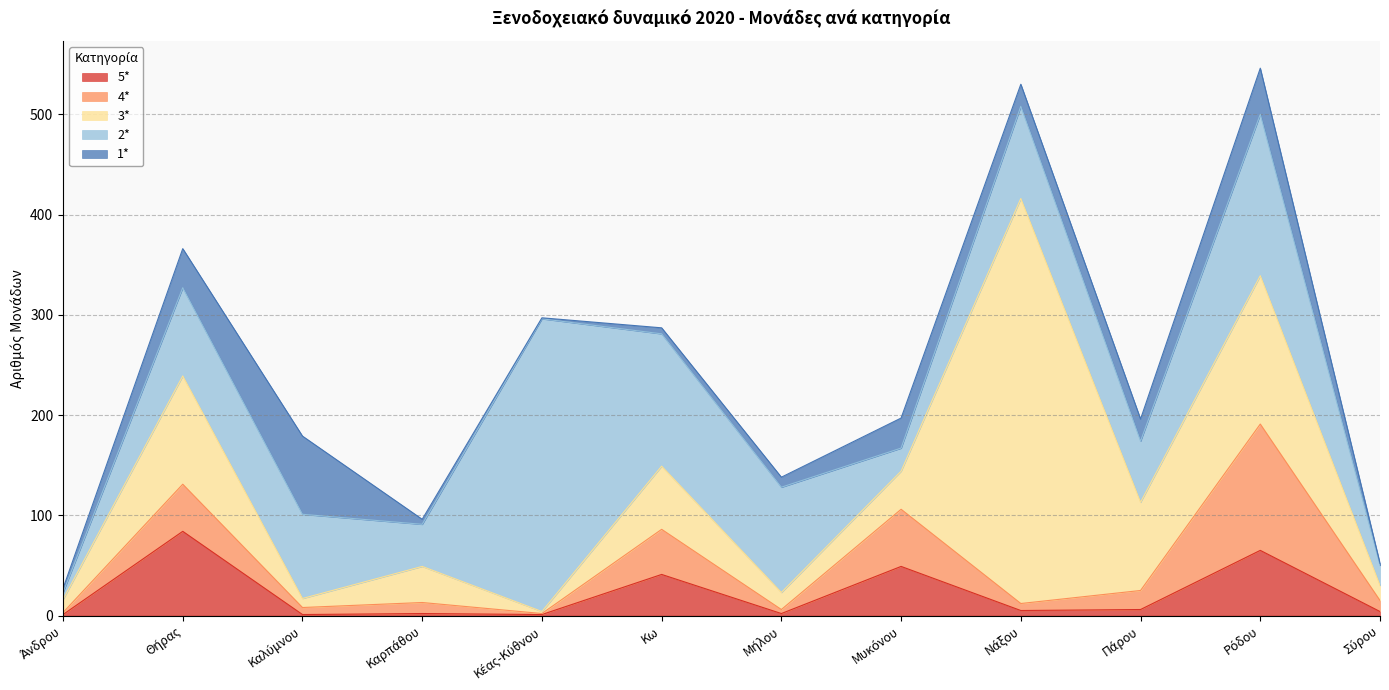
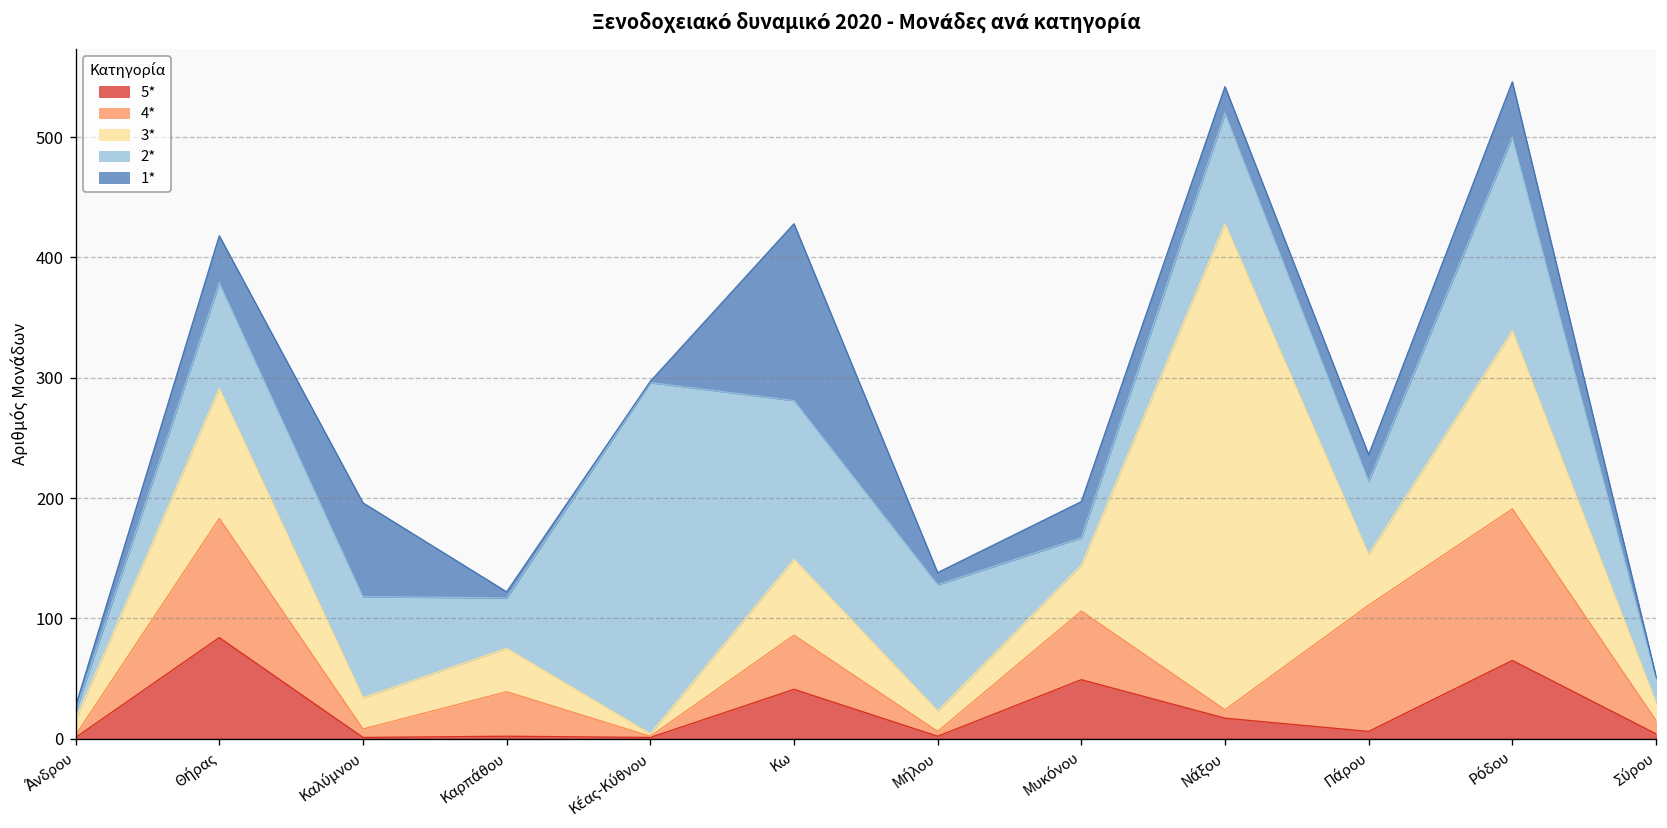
  {
    "5*": {
      "Θήρας": 84,
      "Καλύμνου": 1,
      "Καρπάθου": 2,
      "Κω": 41,
      "Μήλου": 2,
      "Μυκόνου": 49,
-     "Νάξου": 5,
+     "Νάξου": 17,
      "Πάρου": 6,
      "Ρόδου": 65,
      "Σύρου": 4
    },
    "4*": {
-     "Θήρας": 47,
+     "Θήρας": 99,
      "Καλύμνου": 7,
-     "Καρπάθου": 11,
+     "Καρπάθου": 37,
      "Κω": 45,
      "Μήλου": 4,
      "Μυκόνου": 57,
      "Νάξου": 7,
-     "Πάρου": 19,
+     "Πάρου": 105,
      "Ρόδου": 126,
      "Σύρου": 11
    },
    "3*": {
      "Άνδρου": 13,
      "Θήρας": 108,
-     "Καλύμνου": 9,
+     "Καλύμνου": 26,
      "Καρπάθου": 36,
      "Κω": 63,
      "Μήλου": 17,
      "Μυκόνου": 38,
      "Νάξου": 404,
-     "Πάρου": 88,
+     "Πάρου": 42,
      "Ρόδου": 148,
      "Σύρου": 15
    },
    "2*": {
      "Άνδρου": 7,
      "Θήρας": 88,
      "Καλύμνου": 84,
      "Καρπάθου": 42,
      "Κω": 132,
      "Μήλου": 105,
      "Μυκόνου": 23,
      "Νάξου": 92,
      "Πάρου": 61,
      "Ρόδου": 161
    },
    "1*": {
      "Άνδρου": 4,
      "Θήρας": 39,
      "Καλύμνου": 78,
      "Καρπάθου": 5,
-     "Κω": 6,
+     "Κω": 147,
      "Μήλου": 10,
      "Μυκόνου": 30,
      "Νάξου": 22,
      "Πάρου": 22,
      "Ρόδου": 46
    }
  }
